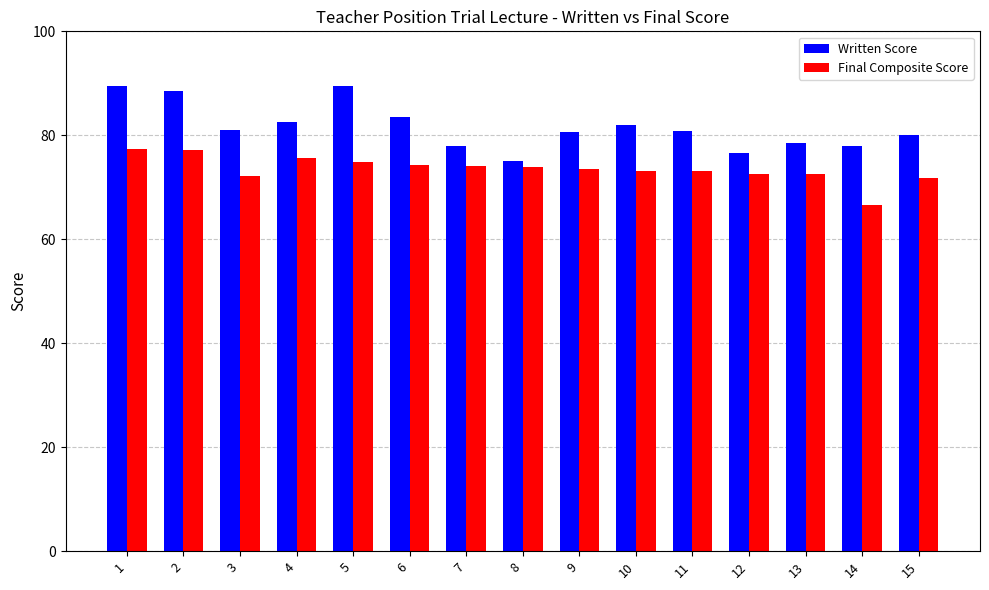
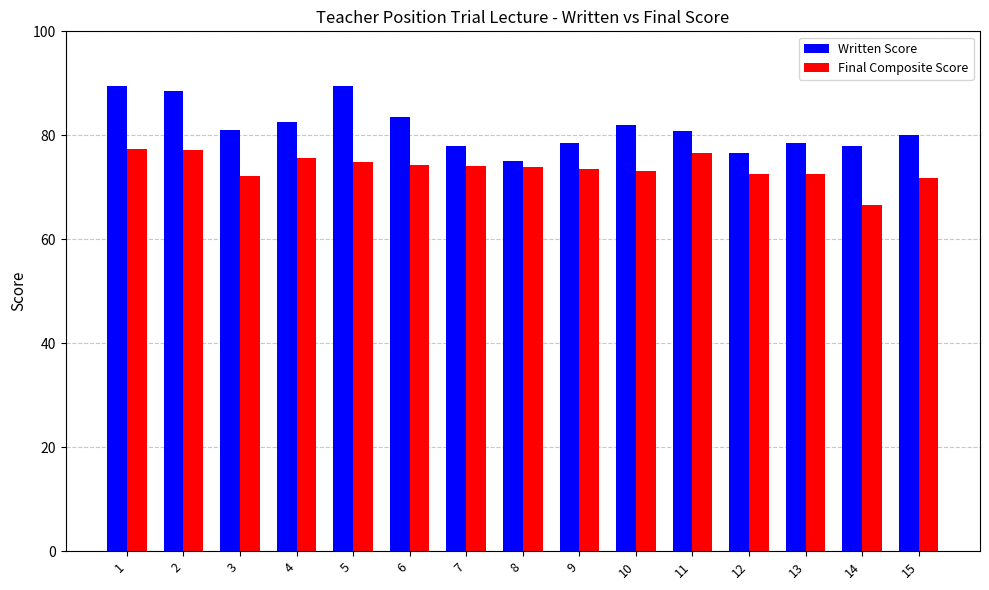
  {
    "Written Score": {
      "1": 90,
      "2": 89,
      "3": 81,
      "4": 83,
      "5": 90,
      "6": 84,
      "7": 78,
      "8": 75,
-     "9": 81,
+     "9": 79,
      "10": 82,
      "11": 81,
      "12": 77,
      "13": 79,
      "14": 78,
      "15": 80
    },
    "Final Composite Score": {
      "1": 77,
      "2": 77,
      "3": 72,
      "4": 76,
      "5": 75,
      "6": 74,
      "7": 74,
      "8": 74,
      "9": 74,
      "10": 73,
-     "11": 73,
+     "11": 77,
      "12": 73,
      "13": 73,
      "14": 67,
      "15": 72
    }
  }
